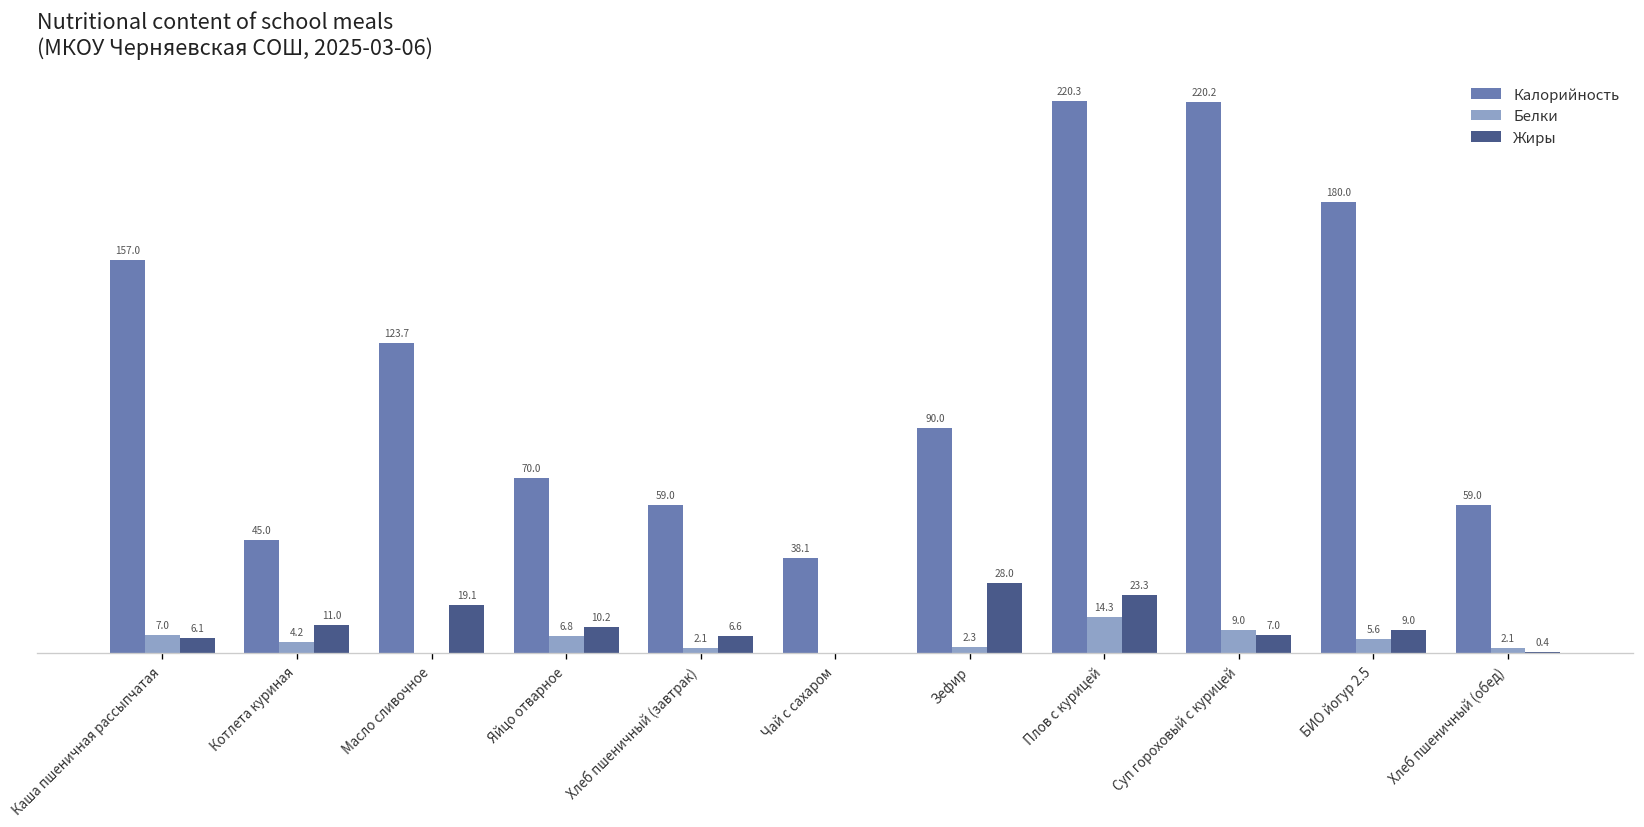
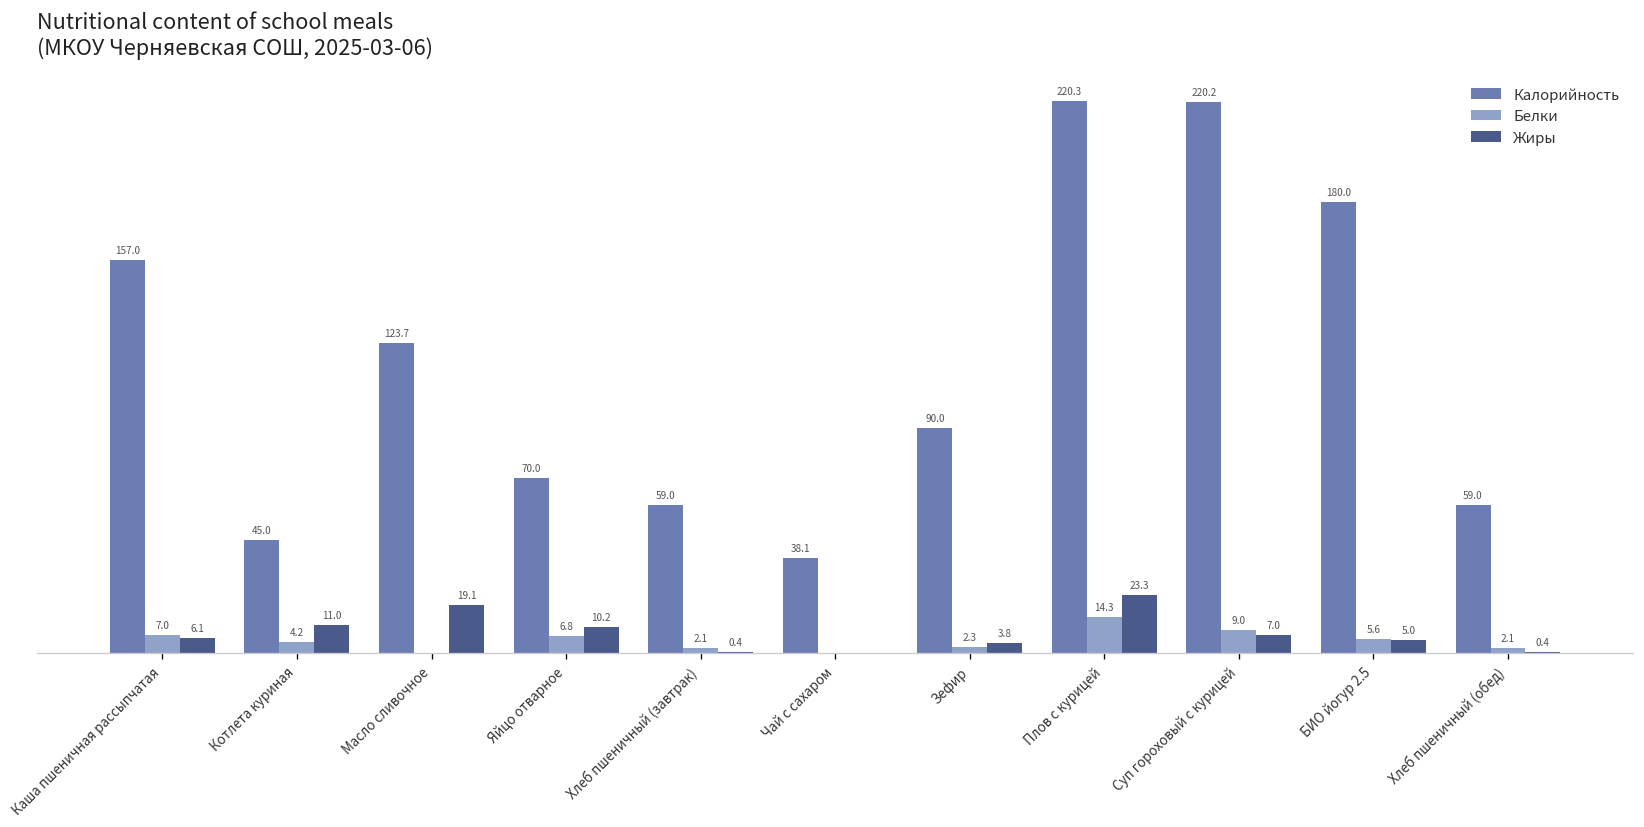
  {
    "Жиры": {
      "Каша пшеничная рассыпчатая": 6.1,
      "Котлета куриная": 11.0,
      "Масло сливочное": 19.1,
      "Яйцо отварное": 10.2,
-     "Хлеб пшеничный (завтрак)": 6.6,
-     "Зефир": 28.0,
+     "Хлеб пшеничный (завтрак)": 0.4,
+     "Зефир": 3.8,
      "Плов с курицей": 23.3,
      "Суп гороховый с курицей": 7.0,
-     "БИО йогур 2.5": 9.0,
+     "БИО йогур 2.5": 5.0,
      "Хлеб пшеничный (обед)": 0.4
    }
  }
